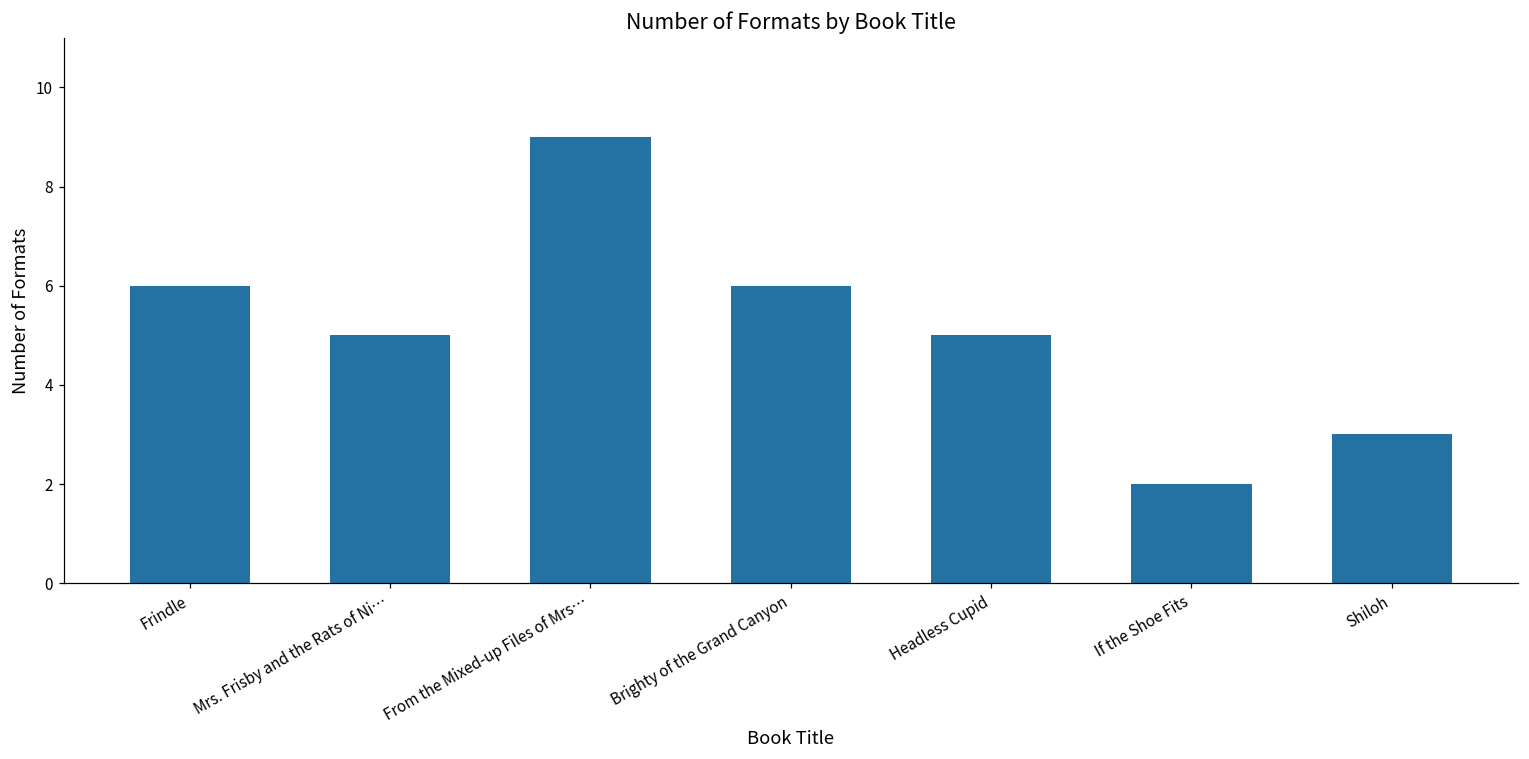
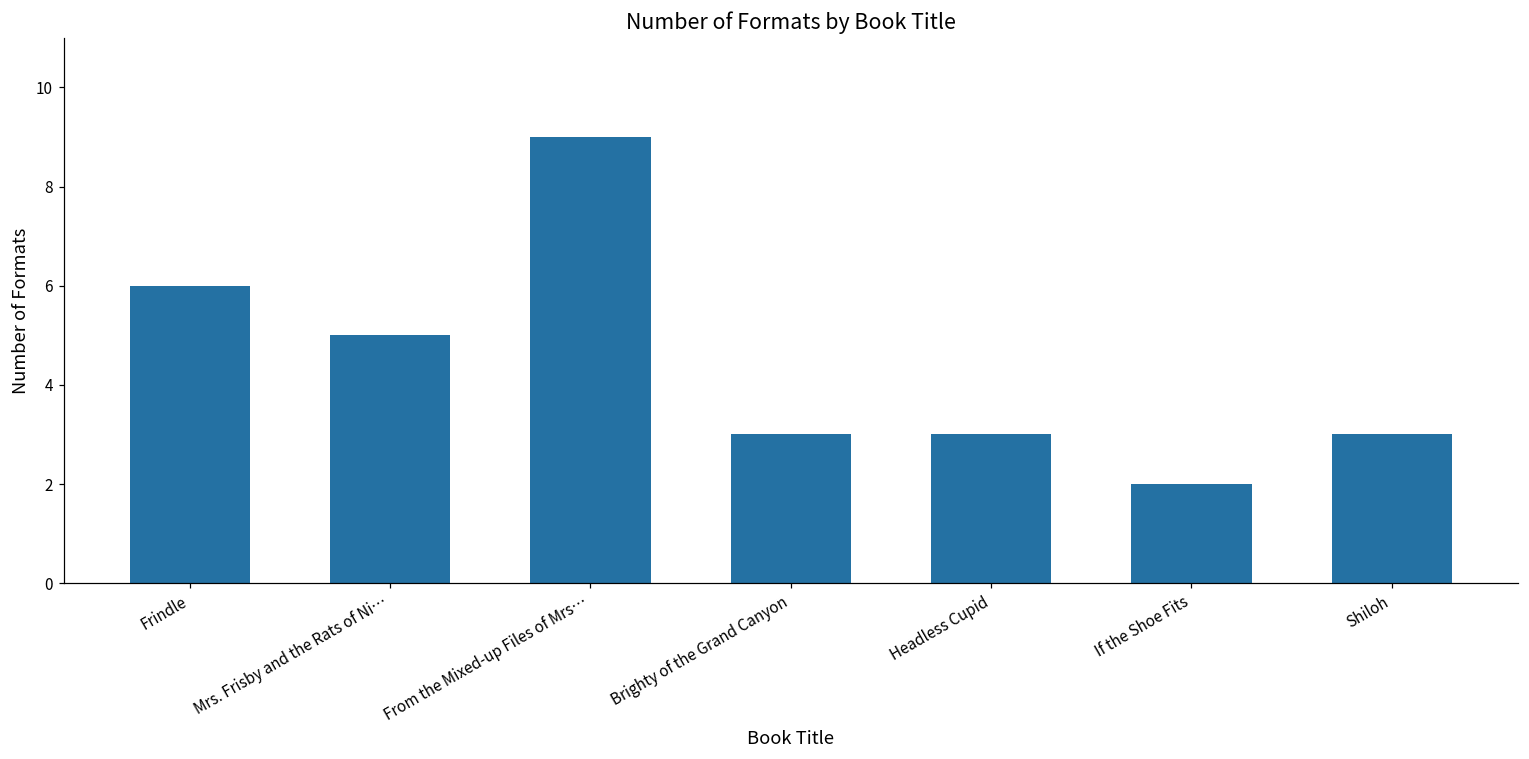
  {
    "Frindle": 6,
    "Mrs. Frisby and the Rats of Ni…": 5,
    "From the Mixed-up Files of Mrs…": 9,
-   "Brighty of the Grand Canyon": 6,
-   "Headless Cupid": 5,
+   "Brighty of the Grand Canyon": 3,
+   "Headless Cupid": 3,
    "If the Shoe Fits": 2,
    "Shiloh": 3
  }
